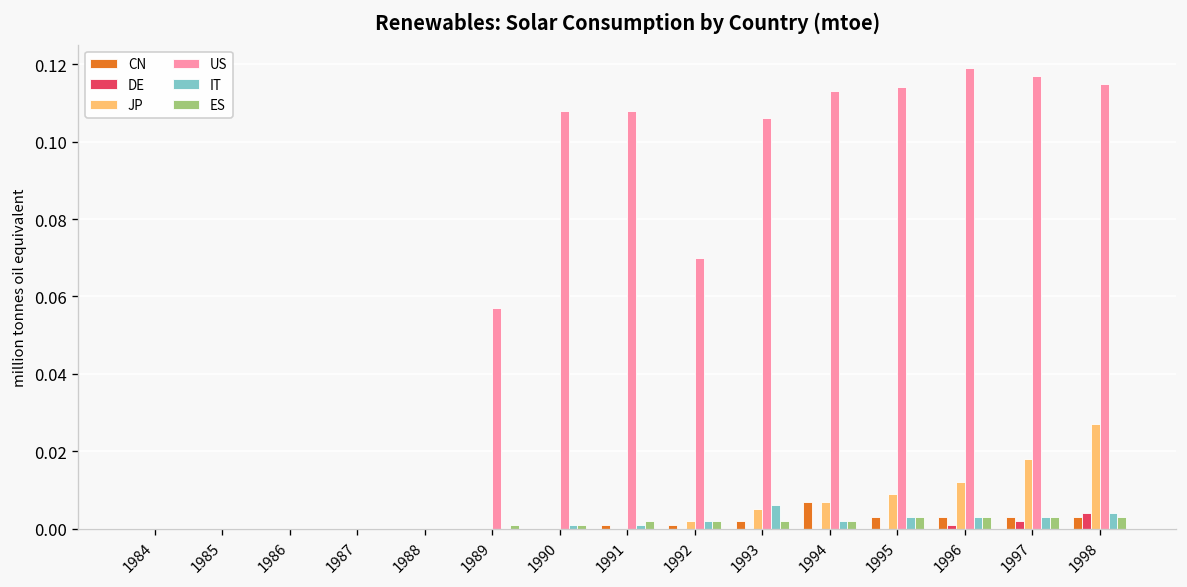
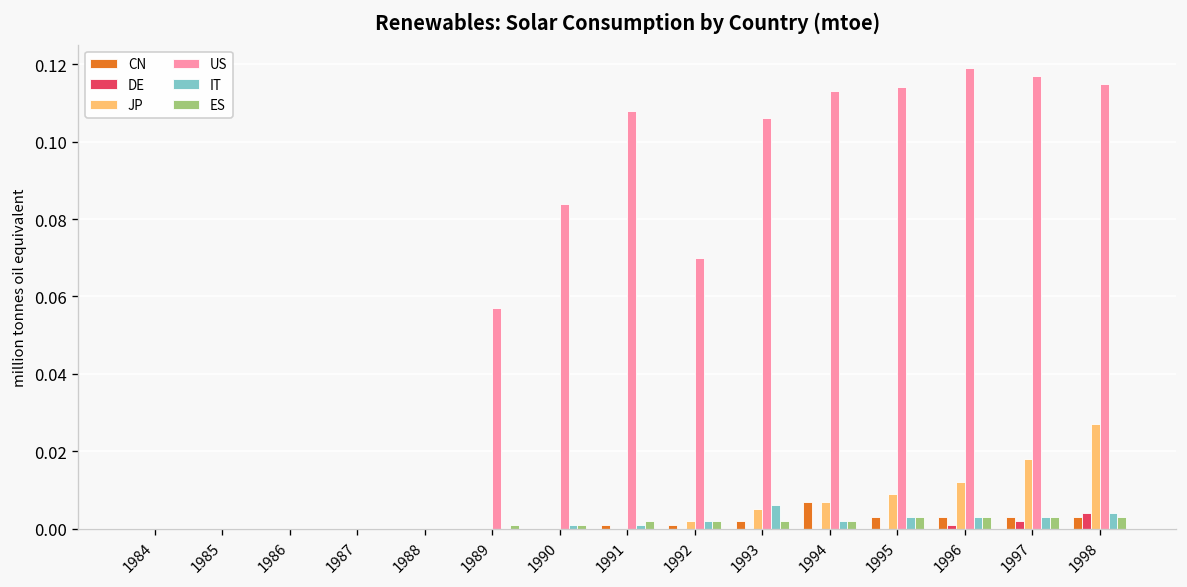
  {
    "CN": {
      "1984": 0.000,
      "1985": 0.000,
      "1986": 0.000,
      "1987": 0.000,
      "1988": 0.000,
      "1989": 0.000,
      "1990": 0.000,
      "1991": 0.001,
      "1992": 0.001,
      "1993": 0.002,
      "1994": 0.007,
      "1995": 0.003,
      "1996": 0.003,
      "1997": 0.003,
      "1998": 0.003
    },
    "DE": {
      "1984": 0.000,
      "1985": 0.000,
      "1986": 0.000,
      "1987": 0.000,
      "1988": 0.000,
      "1989": 0.000,
      "1990": 0.000,
      "1991": 0.000,
      "1992": 0.000,
      "1993": 0.000,
      "1994": 0.000,
      "1995": 0.000,
      "1996": 0.001,
      "1997": 0.002,
      "1998": 0.004
    },
    "JP": {
      "1984": 0.000,
      "1985": 0.000,
      "1986": 0.000,
      "1987": 0.000,
      "1988": 0.000,
      "1989": 0.000,
      "1990": 0.000,
      "1991": 0.000,
      "1992": 0.002,
      "1993": 0.005,
      "1994": 0.007,
      "1995": 0.009,
      "1996": 0.012,
      "1997": 0.018,
      "1998": 0.027
    },
    "US": {
      "1984": 0.000,
      "1985": 0.000,
      "1986": 0.000,
      "1987": 0.000,
      "1988": 0.000,
      "1989": 0.057,
-     "1990": 0.108,
+     "1990": 0.084,
      "1991": 0.108,
      "1992": 0.070,
      "1993": 0.106,
      "1994": 0.113,
      "1995": 0.114,
      "1996": 0.119,
      "1997": 0.117,
      "1998": 0.115
    },
    "IT": {
      "1984": 0.000,
      "1985": 0.000,
      "1986": 0.000,
      "1987": 0.000,
      "1988": 0.000,
      "1989": 0.000,
      "1990": 0.001,
      "1991": 0.001,
      "1992": 0.002,
      "1993": 0.006,
      "1994": 0.002,
      "1995": 0.003,
      "1996": 0.003,
      "1997": 0.003,
      "1998": 0.004
    },
    "ES": {
      "1984": 0.000,
      "1985": 0.000,
      "1986": 0.000,
      "1987": 0.000,
      "1988": 0.000,
      "1989": 0.001,
      "1990": 0.001,
      "1991": 0.002,
      "1992": 0.002,
      "1993": 0.002,
      "1994": 0.002,
      "1995": 0.003,
      "1996": 0.003,
      "1997": 0.003,
      "1998": 0.003
    }
  }
